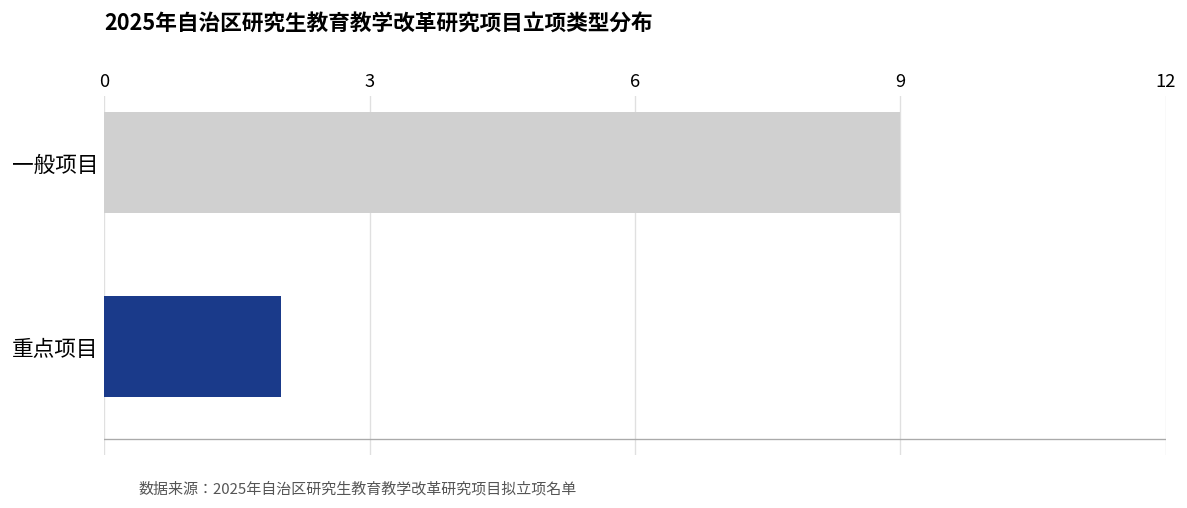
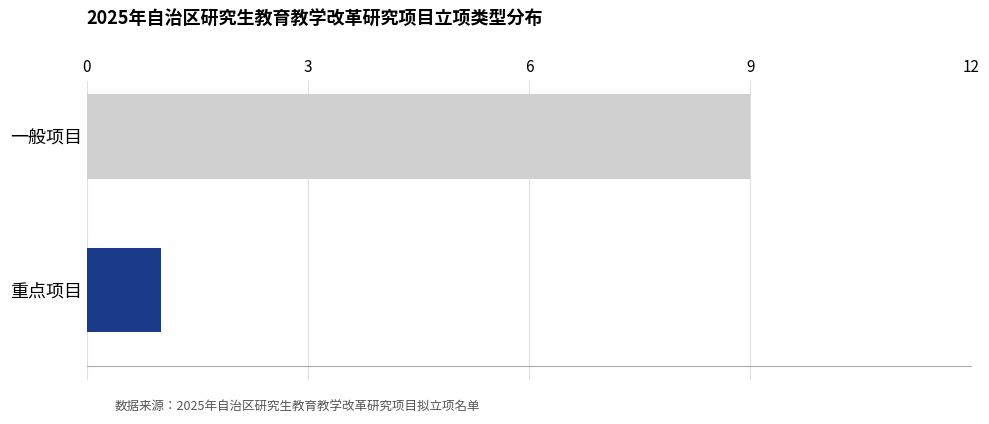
  {
    "一般项目": 9,
-   "重点项目": 2
+   "重点项目": 1
  }
